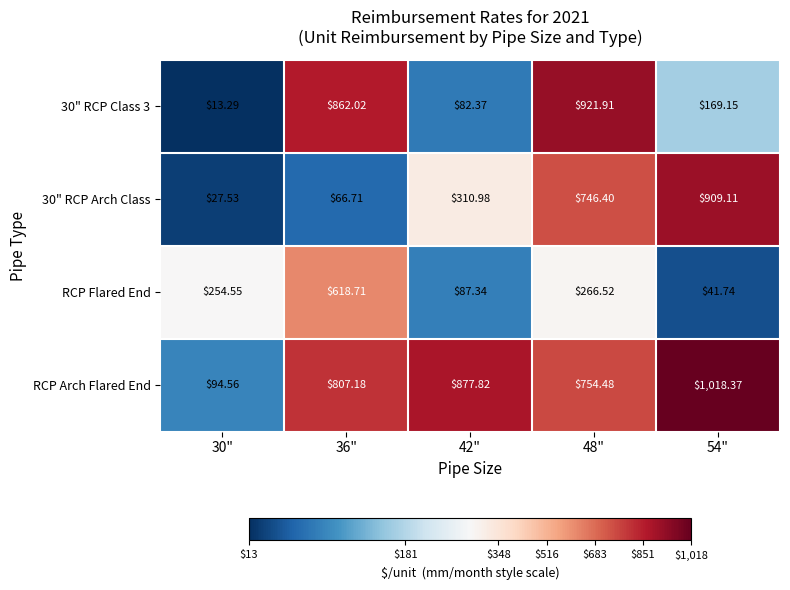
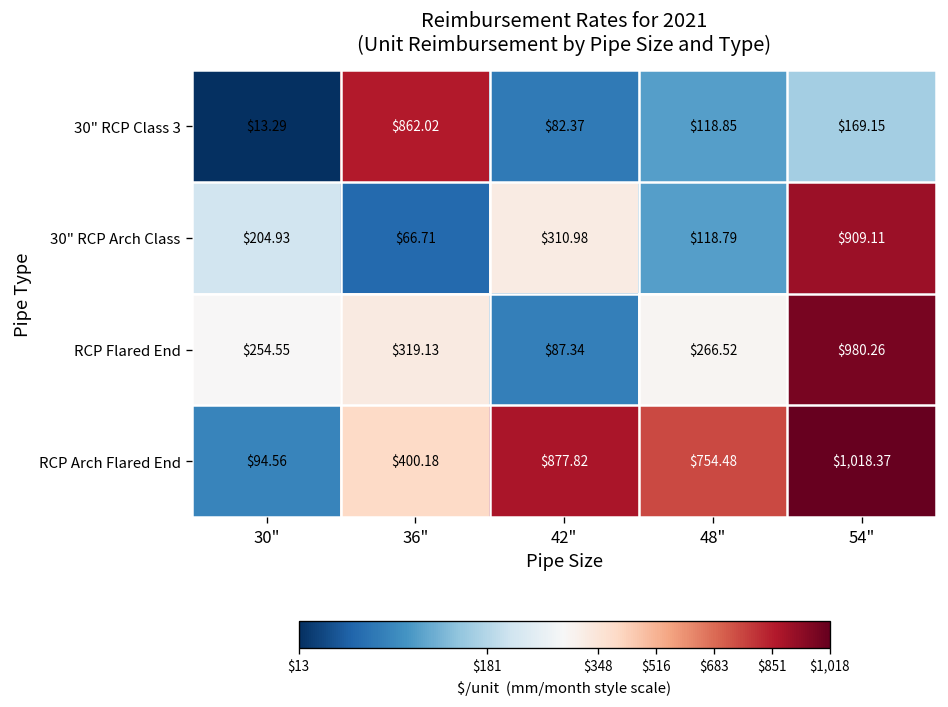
  {
    "30\" RCP Class 3": {
      "30\"": "$13.29",
      "36\"": "$862.02",
      "42\"": "$82.37",
-     "48\"": "$921.91",
+     "48\"": "$118.85",
      "54\"": "$169.15"
    },
    "30\" RCP Arch Class": {
-     "30\"": "$27.53",
+     "30\"": "$204.93",
      "36\"": "$66.71",
      "42\"": "$310.98",
-     "48\"": "$746.40",
+     "48\"": "$118.79",
      "54\"": "$909.11"
    },
    "RCP Flared End": {
      "30\"": "$254.55",
-     "36\"": "$618.71",
+     "36\"": "$319.13",
      "42\"": "$87.34",
      "48\"": "$266.52",
-     "54\"": "$41.74"
+     "54\"": "$980.26"
    },
    "RCP Arch Flared End": {
      "30\"": "$94.56",
-     "36\"": "$807.18",
+     "36\"": "$400.18",
      "42\"": "$877.82",
      "48\"": "$754.48",
      "54\"": "$1,018.37"
    }
  }
